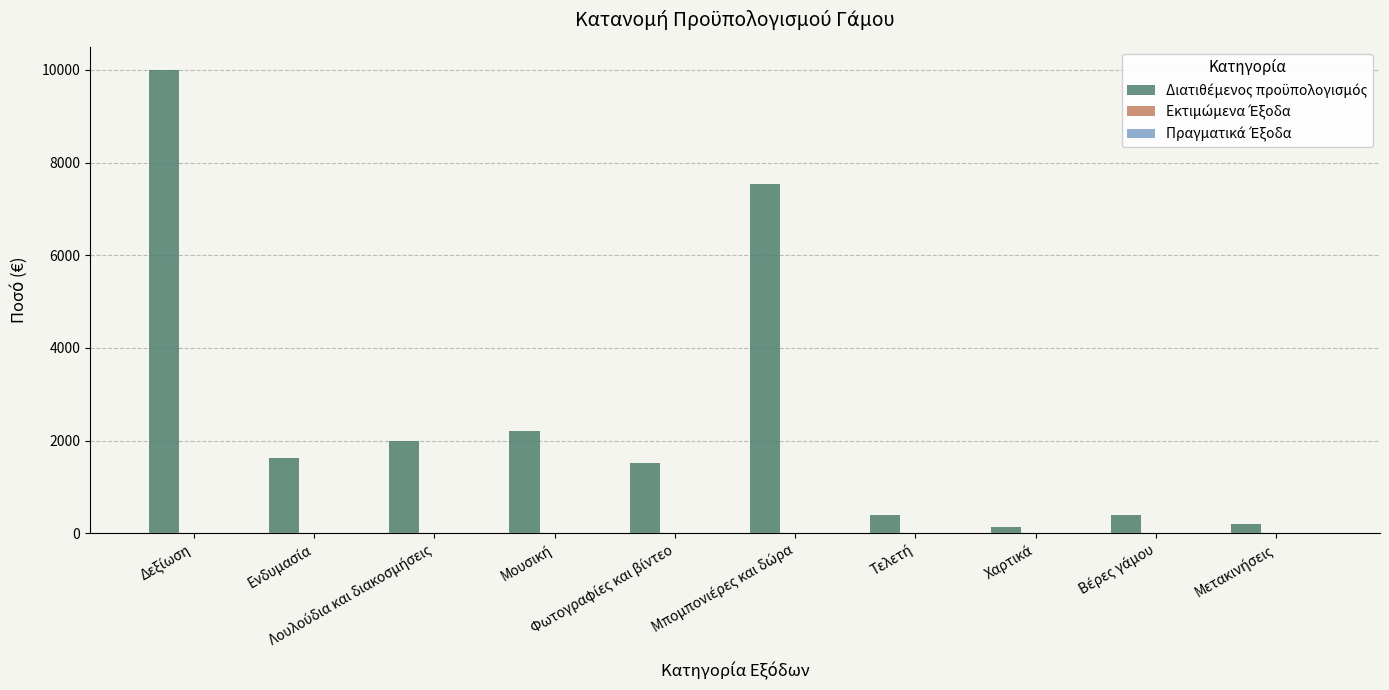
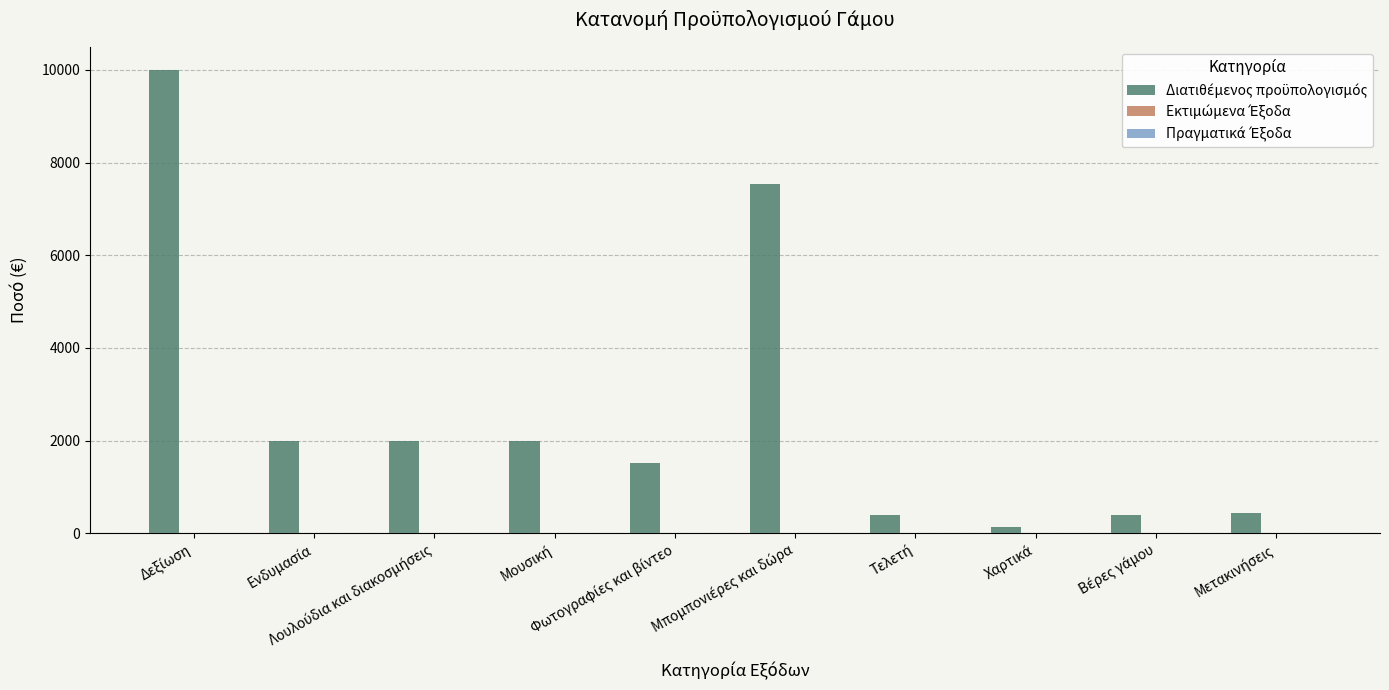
  {
    "Διατιθέμενος προϋπολογισμός": {
      "Δεξίωση": 10000,
-     "Ενδυμασία": 1600,
+     "Ενδυμασία": 2000,
      "Λουλούδια και διακοσμήσεις": 2000,
-     "Μουσική": 2200,
+     "Μουσική": 2000,
      "Φωτογραφίες και βίντεο": 1500,
      "Μπομπονιέρες και δώρα": 7500,
      "Τελετή": 400,
      "Χαρτικά": 100,
      "Βέρες γάμου": 400,
-     "Μετακινήσεις": 200
+     "Μετακινήσεις": 400
    },
    "Εκτιμώμενα Έξοδα": {
      "Δεξίωση": 0,
      "Ενδυμασία": 0,
      "Λουλούδια και διακοσμήσεις": 0,
      "Μουσική": 0,
      "Φωτογραφίες και βίντεο": 0,
      "Μπομπονιέρες και δώρα": 0,
      "Τελετή": 0,
      "Χαρτικά": 0,
      "Βέρες γάμου": 0,
      "Μετακινήσεις": 0
    },
    "Πραγματικά Έξοδα": {
      "Δεξίωση": 0,
      "Ενδυμασία": 0,
      "Λουλούδια και διακοσμήσεις": 0,
      "Μουσική": 0,
      "Φωτογραφίες και βίντεο": 0,
      "Μπομπονιέρες και δώρα": 0,
      "Τελετή": 0,
      "Χαρτικά": 0,
      "Βέρες γάμου": 0,
      "Μετακινήσεις": 0
    }
  }
